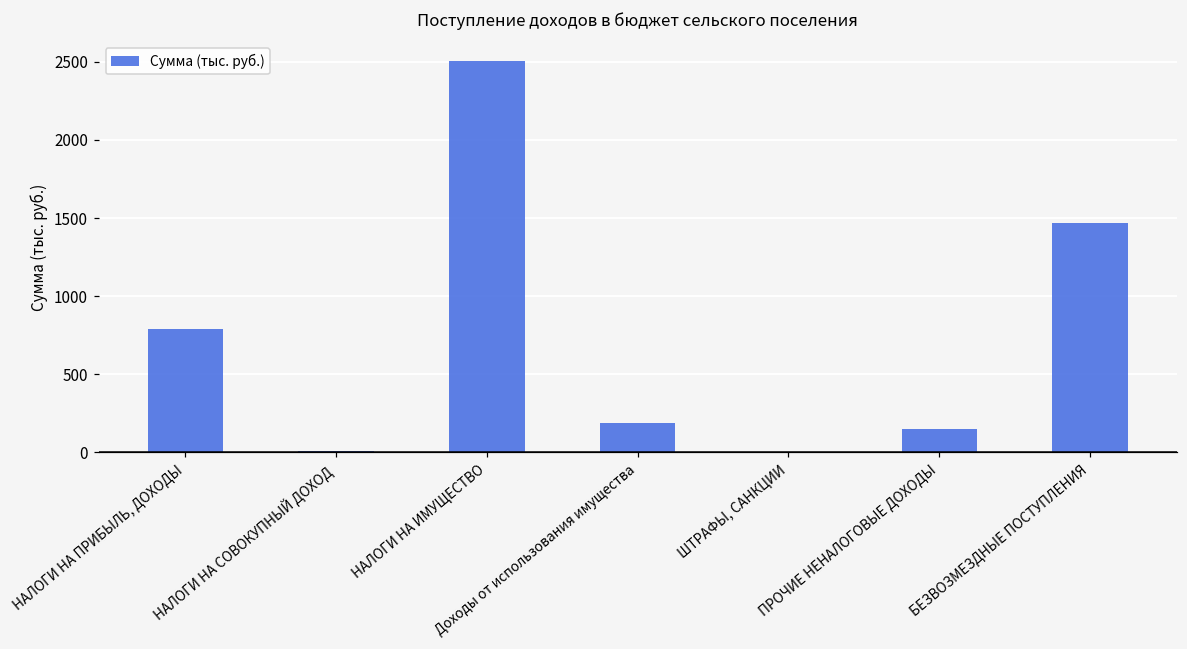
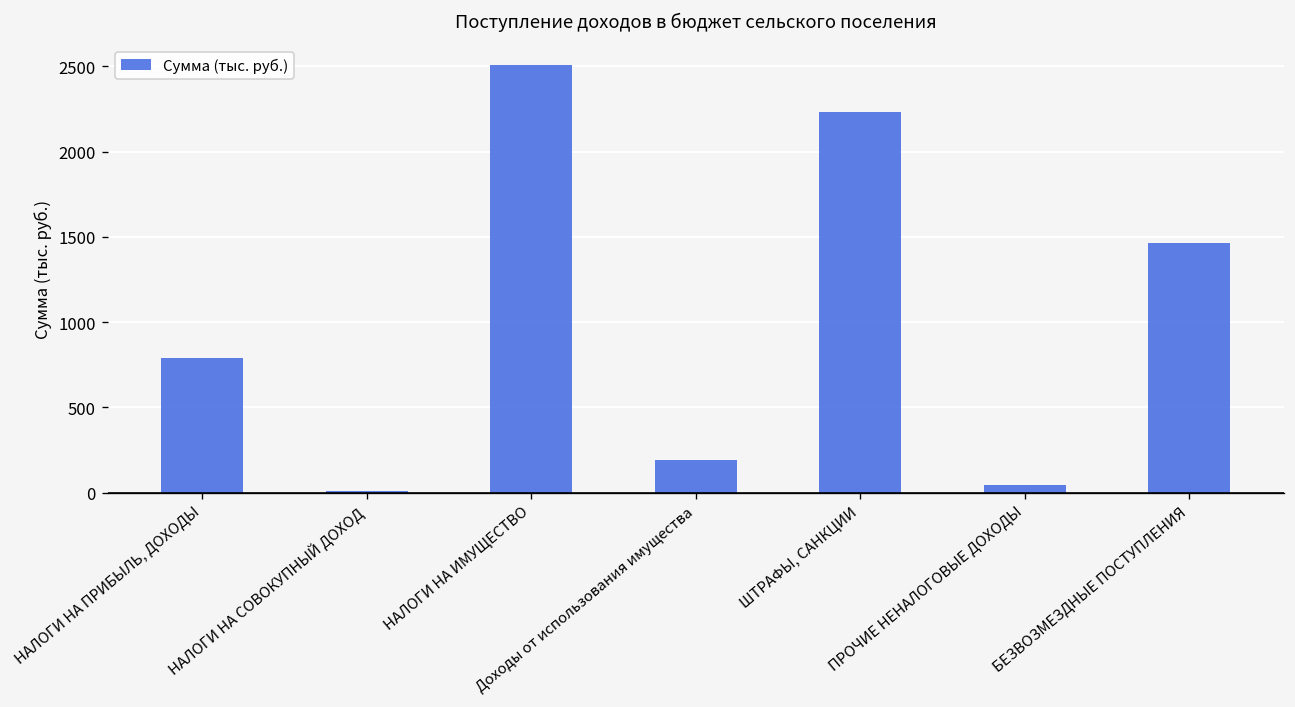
  {
    "НАЛОГИ НА ПРИБЫЛЬ, ДОХОДЫ": 790,
    "НАЛОГИ НА ИМУЩЕСТВО": 2510,
    "Доходы от использования имущества": 190,
-   "ШТРАФЫ, САНКЦИИ": 10,
-   "ПРОЧИЕ НЕНАЛОГОВЫЕ ДОХОДЫ": 150,
+   "ШТРАФЫ, САНКЦИИ": 2230,
+   "ПРОЧИЕ НЕНАЛОГОВЫЕ ДОХОДЫ": 40,
    "БЕЗВОЗМЕЗДНЫЕ ПОСТУПЛЕНИЯ": 1470
  }
